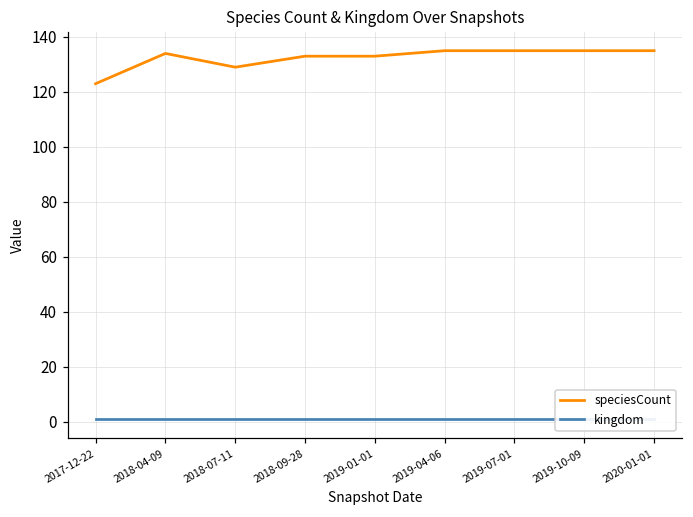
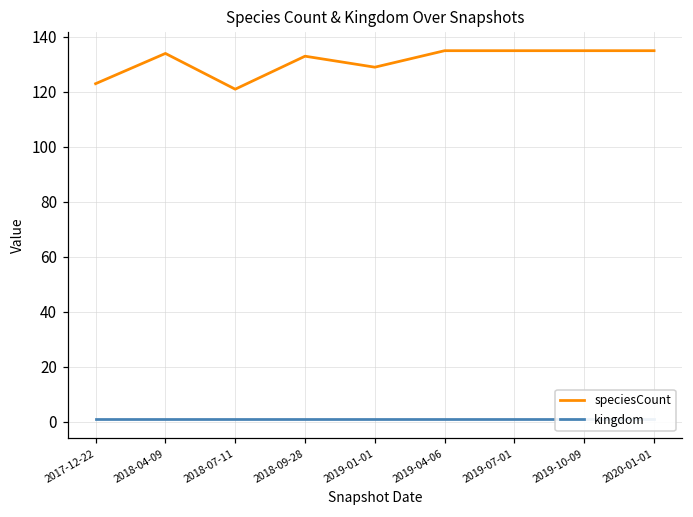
  {
    "speciesCount": {
      "2017-12-22": 123,
      "2018-04-09": 134,
-     "2018-07-11": 129,
+     "2018-07-11": 121,
      "2018-09-28": 133,
-     "2019-01-01": 133,
+     "2019-01-01": 129,
      "2019-04-06": 135,
      "2019-07-01": 135,
      "2019-10-09": 135,
      "2020-01-01": 135
    },
    "kingdom": {
      "2017-12-22": 1,
      "2018-04-09": 1,
      "2018-07-11": 1,
      "2018-09-28": 1,
      "2019-01-01": 1,
      "2019-04-06": 1,
      "2019-07-01": 1
    }
  }
